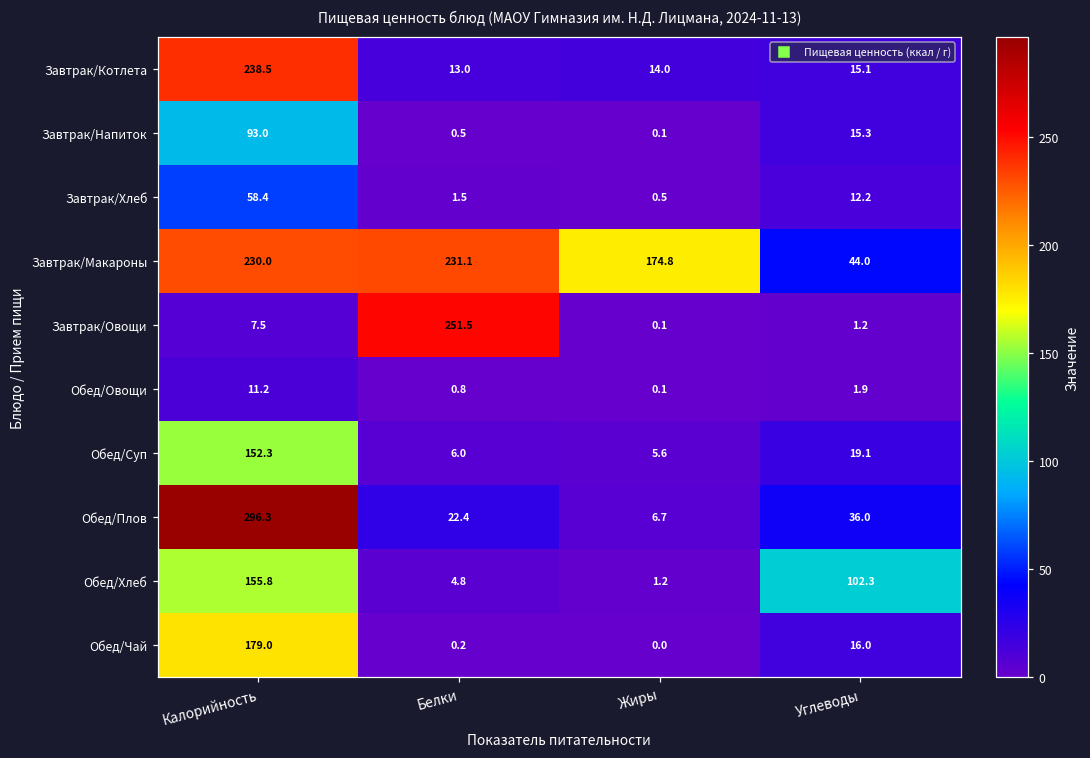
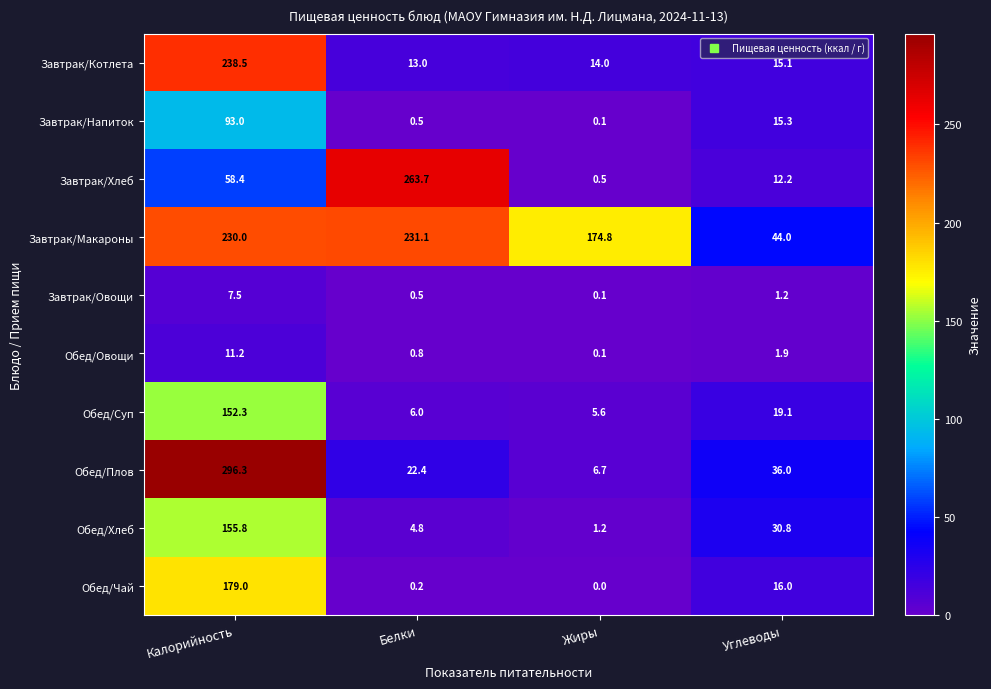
  {
    "Завтрак/Котлета": {
      "Калорийность": 238.5,
      "Белки": 13.0,
      "Жиры": 14.0,
      "Углеводы": 15.1
    },
    "Завтрак/Напиток": {
      "Калорийность": 93.0,
      "Белки": 0.5,
      "Жиры": 0.1,
      "Углеводы": 15.3
    },
    "Завтрак/Хлеб": {
      "Калорийность": 58.4,
-     "Белки": 1.5,
+     "Белки": 263.7,
      "Жиры": 0.5,
      "Углеводы": 12.2
    },
    "Завтрак/Макароны": {
      "Калорийность": 230.0,
      "Белки": 231.1,
      "Жиры": 174.8,
      "Углеводы": 44.0
    },
    "Завтрак/Овощи": {
      "Калорийность": 7.5,
-     "Белки": 251.5,
+     "Белки": 0.5,
      "Жиры": 0.1,
      "Углеводы": 1.2
    },
    "Обед/Овощи": {
      "Калорийность": 11.2,
      "Белки": 0.8,
      "Жиры": 0.1,
      "Углеводы": 1.9
    },
    "Обед/Суп": {
      "Калорийность": 152.3,
      "Белки": 6.0,
      "Жиры": 5.6,
      "Углеводы": 19.1
    },
    "Обед/Плов": {
      "Калорийность": 296.3,
      "Белки": 22.4,
      "Жиры": 6.7,
      "Углеводы": 36.0
    },
    "Обед/Хлеб": {
      "Калорийность": 155.8,
      "Белки": 4.8,
      "Жиры": 1.2,
-     "Углеводы": 102.3
+     "Углеводы": 30.8
    },
    "Обед/Чай": {
      "Калорийность": 179.0,
      "Белки": 0.2,
      "Жиры": 0.0,
      "Углеводы": 16.0
    }
  }
